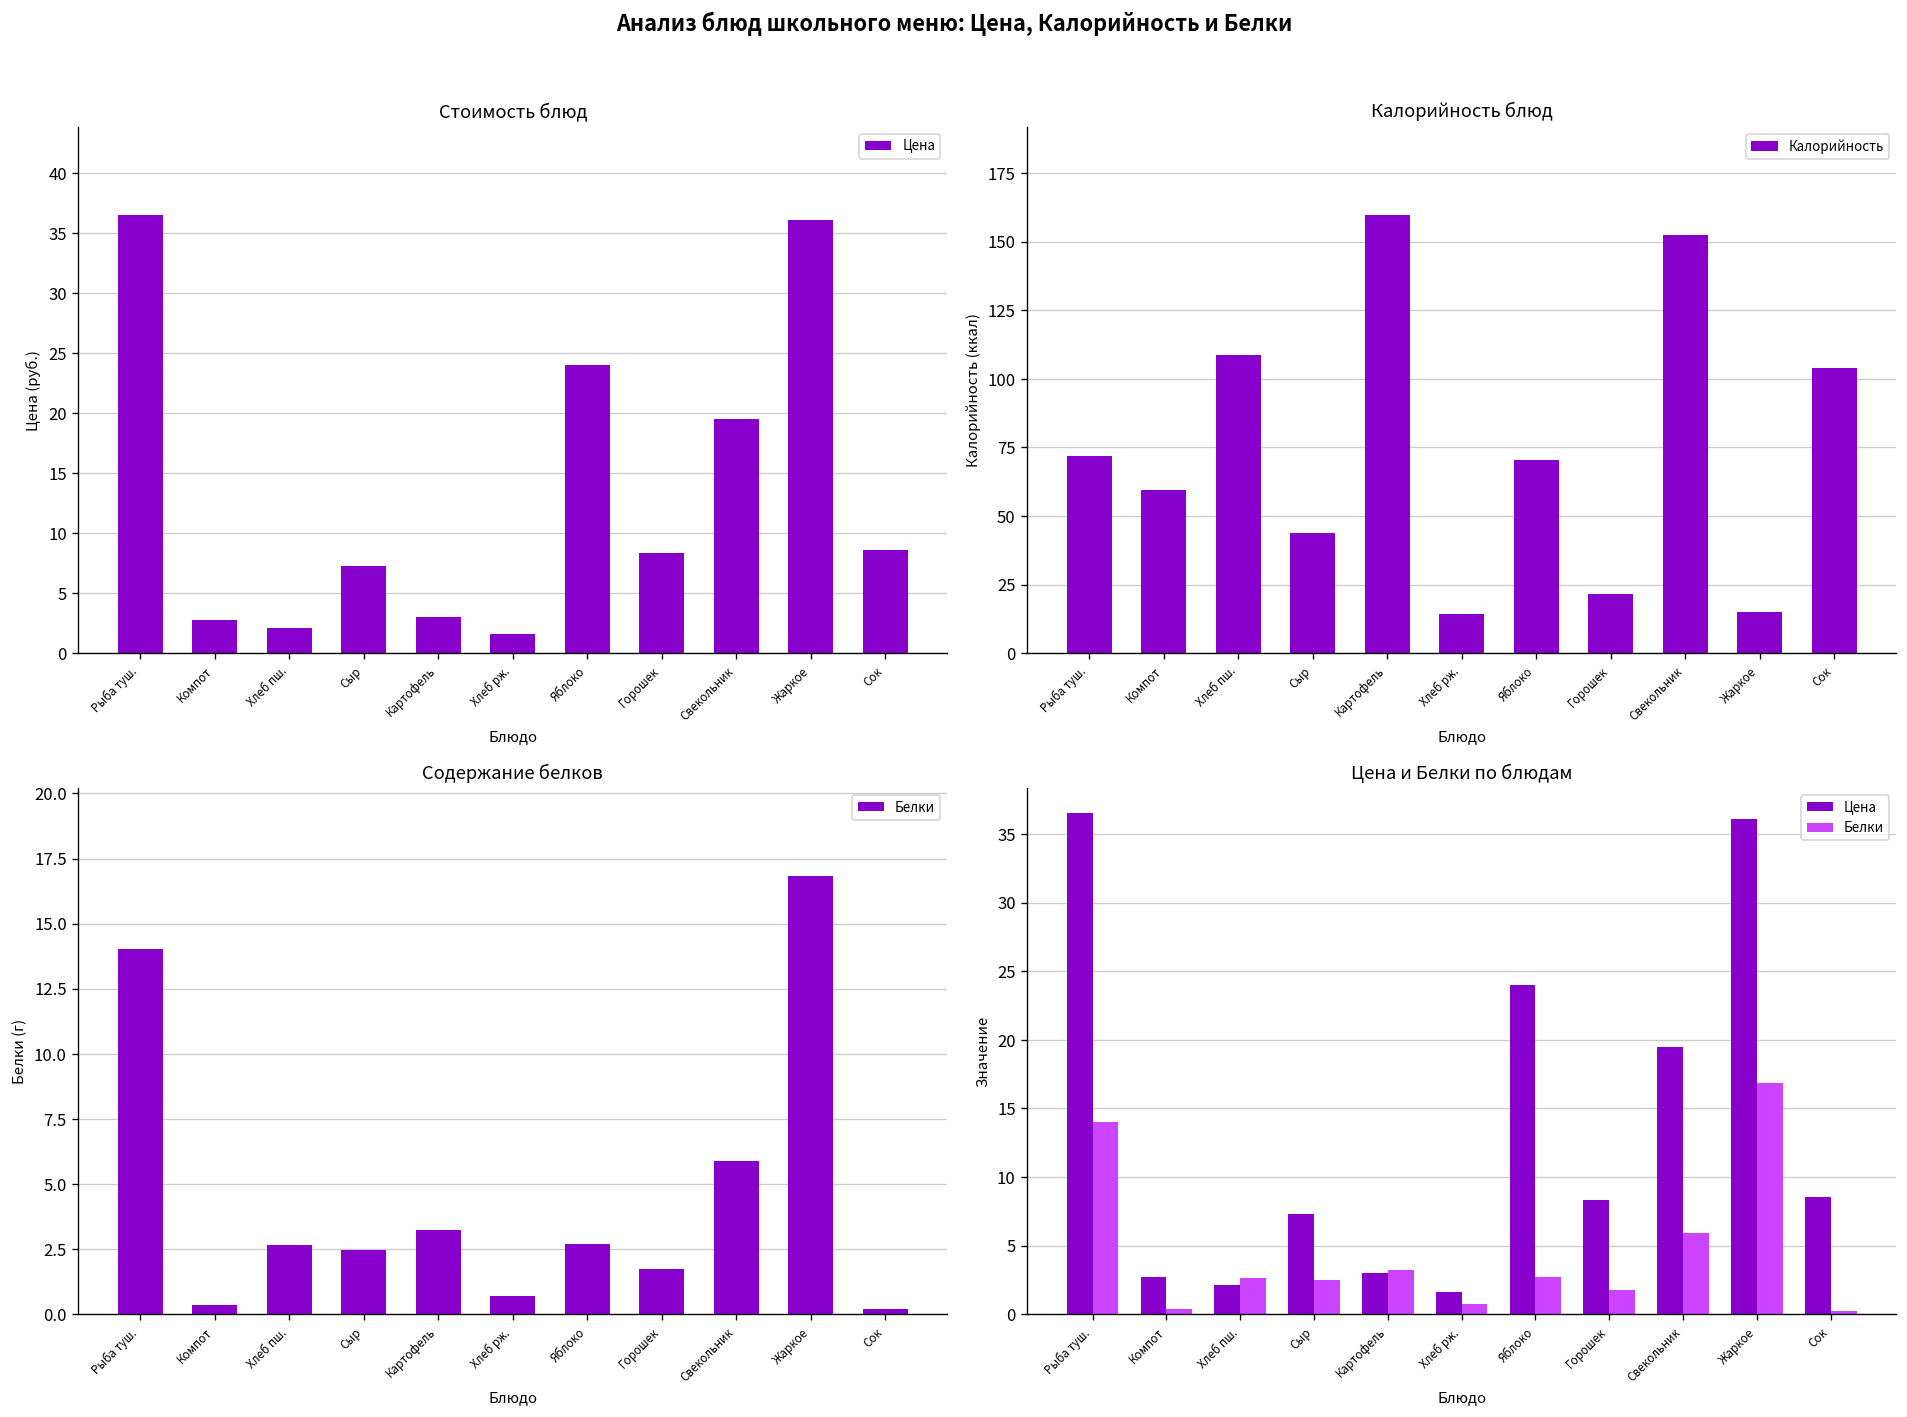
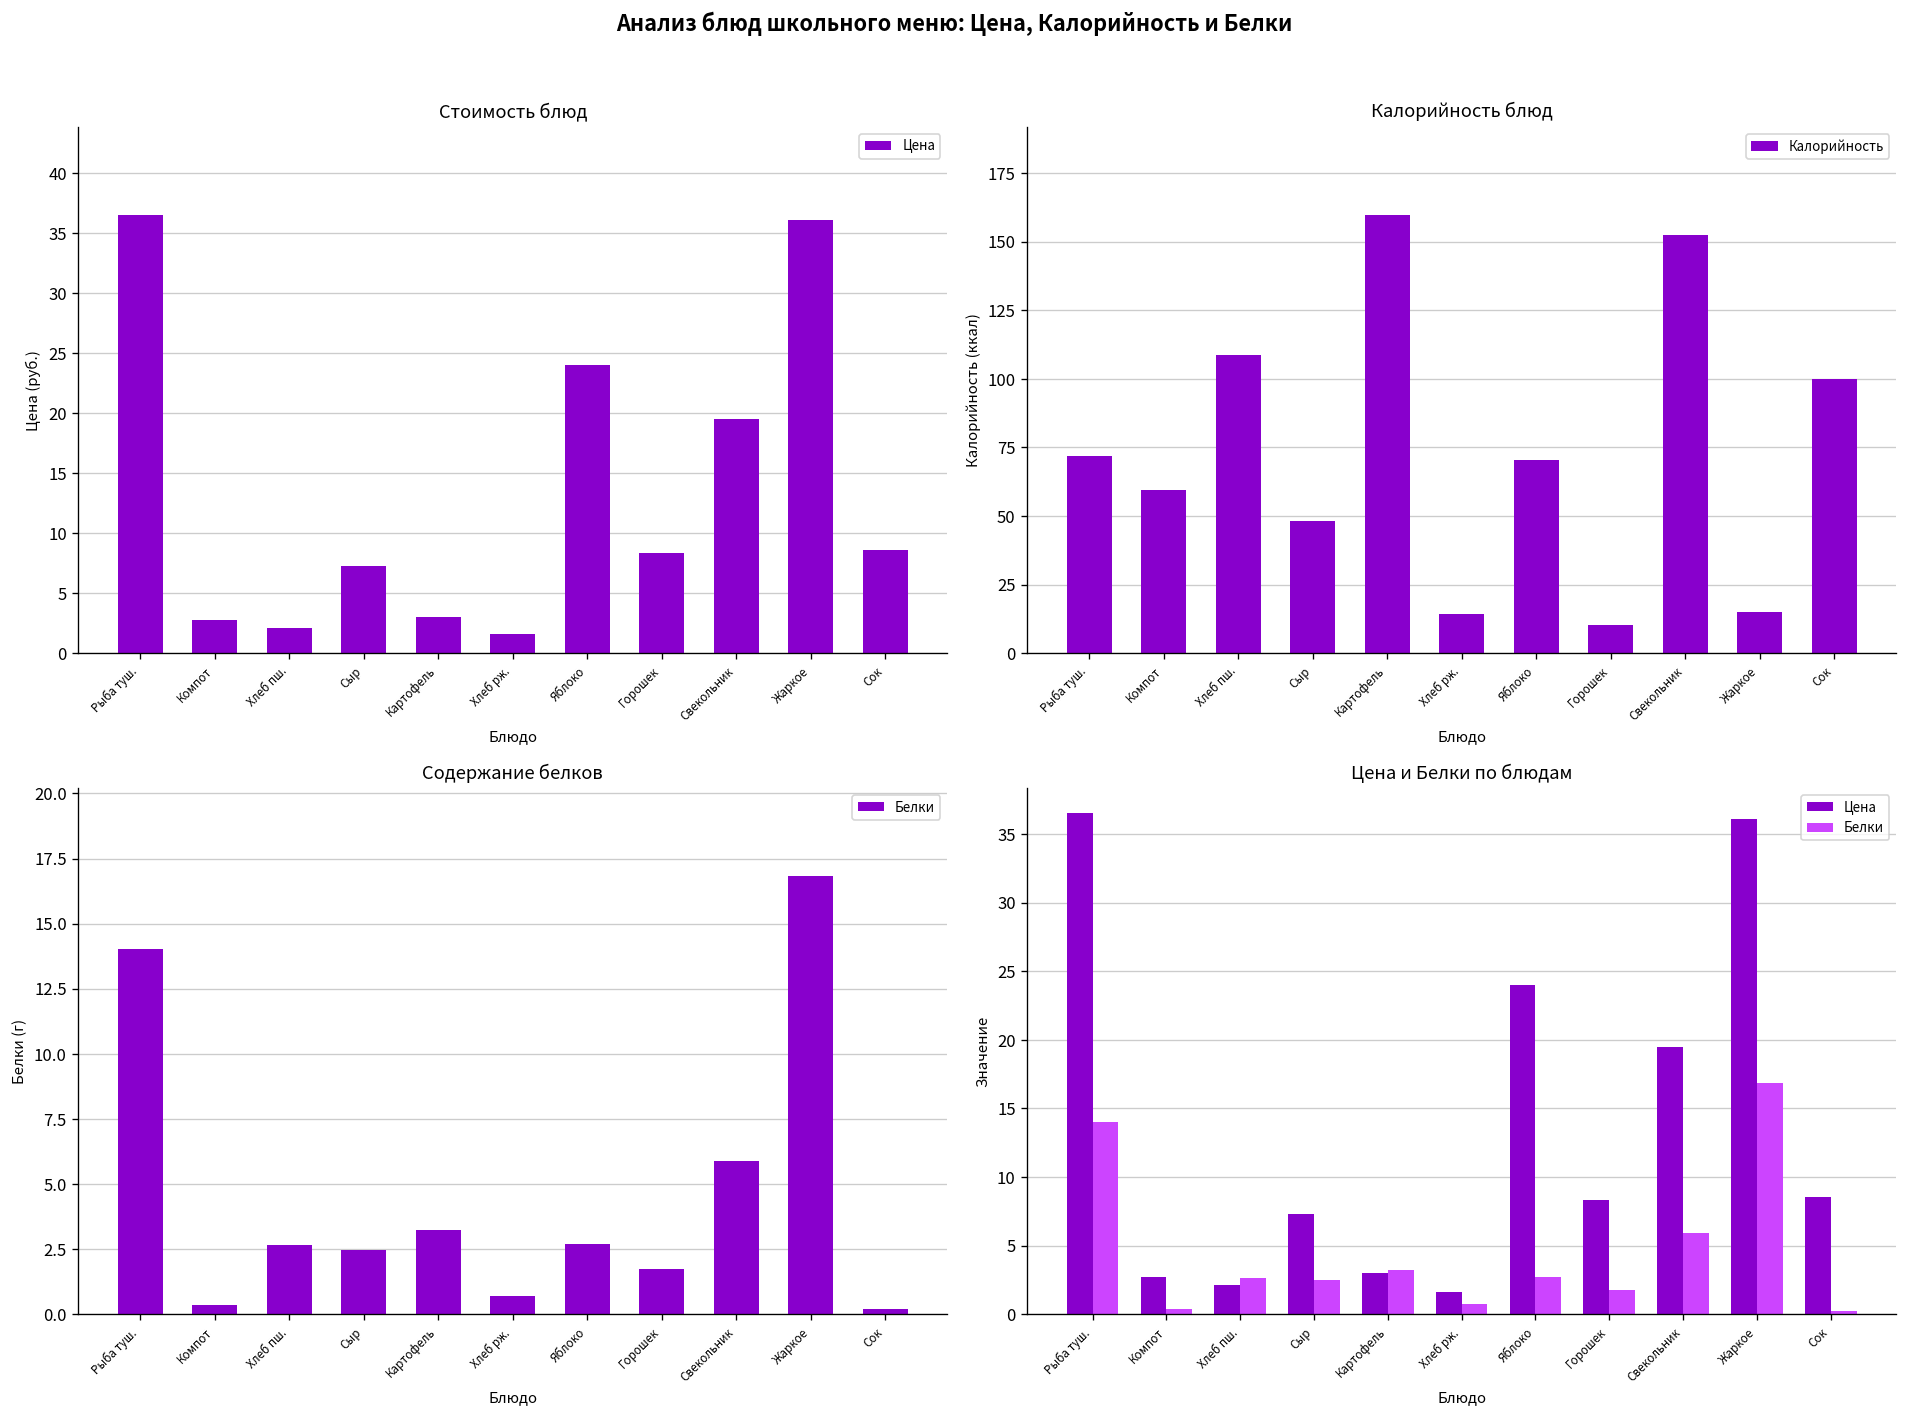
  {
    "Стоимость блюд": {
      "Рыба туш.": 36.5,
      "Компот": 2.7,
      "Хлеб пш.": 2.1,
      "Сыр": 7.3,
      "Картофель": 3.0,
      "Хлеб рж.": 1.6,
      "Яблоко": 24.0,
      "Горошек": 8.3,
      "Свекольник": 19.5,
      "Жаркое": 36.1,
      "Сок": 8.6
    },
    "Калорийность блюд": {
      "Рыба туш.": 72,
      "Компот": 59,
      "Хлеб пш.": 109,
-     "Сыр": 44,
+     "Сыр": 48,
      "Картофель": 160,
      "Хлеб рж.": 14,
      "Яблоко": 71,
-     "Горошек": 22,
+     "Горошек": 10,
      "Свекольник": 152,
      "Жаркое": 15,
-     "Сок": 104
+     "Сок": 100
    },
    "Содержание белков": {
      "Рыба туш.": 14.0,
      "Компот": 0.4,
      "Хлеб пш.": 2.7,
      "Сыр": 2.5,
      "Картофель": 3.2,
      "Хлеб рж.": 0.7,
      "Яблоко": 2.7,
      "Горошек": 1.8,
      "Свекольник": 5.9,
      "Жаркое": 16.8,
      "Сок": 0.2
    },
    "Цена и Белки по блюдам": {
      "Цена": {
        "Рыба туш.": 36.5,
        "Компот": 2.7,
        "Хлеб пш.": 2.1,
        "Сыр": 7.3,
        "Картофель": 3.0,
        "Хлеб рж.": 1.6,
        "Яблоко": 24.0,
        "Горошек": 8.3,
        "Свекольник": 19.5,
        "Жаркое": 36.1,
        "Сок": 8.6
      },
      "Белки": {
        "Рыба туш.": 14.0,
        "Компот": 0.4,
        "Хлеб пш.": 2.7,
        "Сыр": 2.5,
        "Картофель": 3.2,
        "Хлеб рж.": 0.7,
        "Яблоко": 2.7,
        "Горошек": 1.8,
        "Свекольник": 5.9,
        "Жаркое": 16.8
      }
    }
  }
